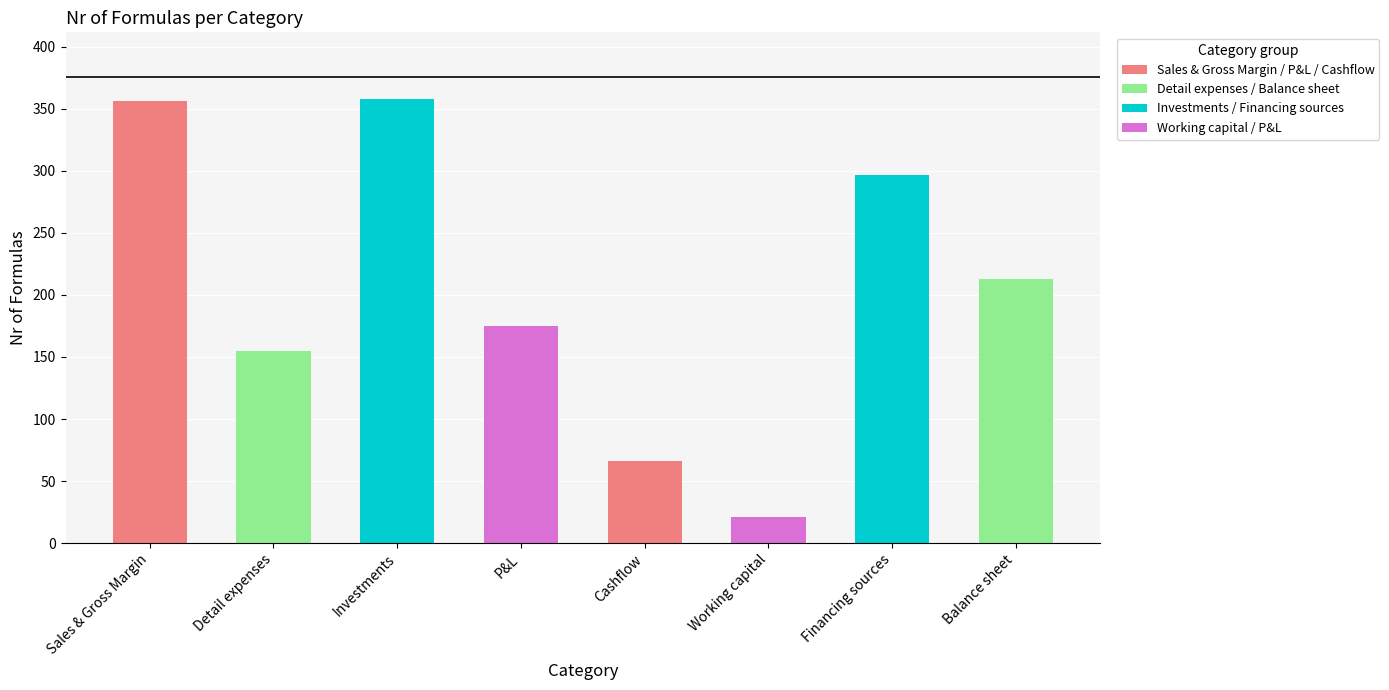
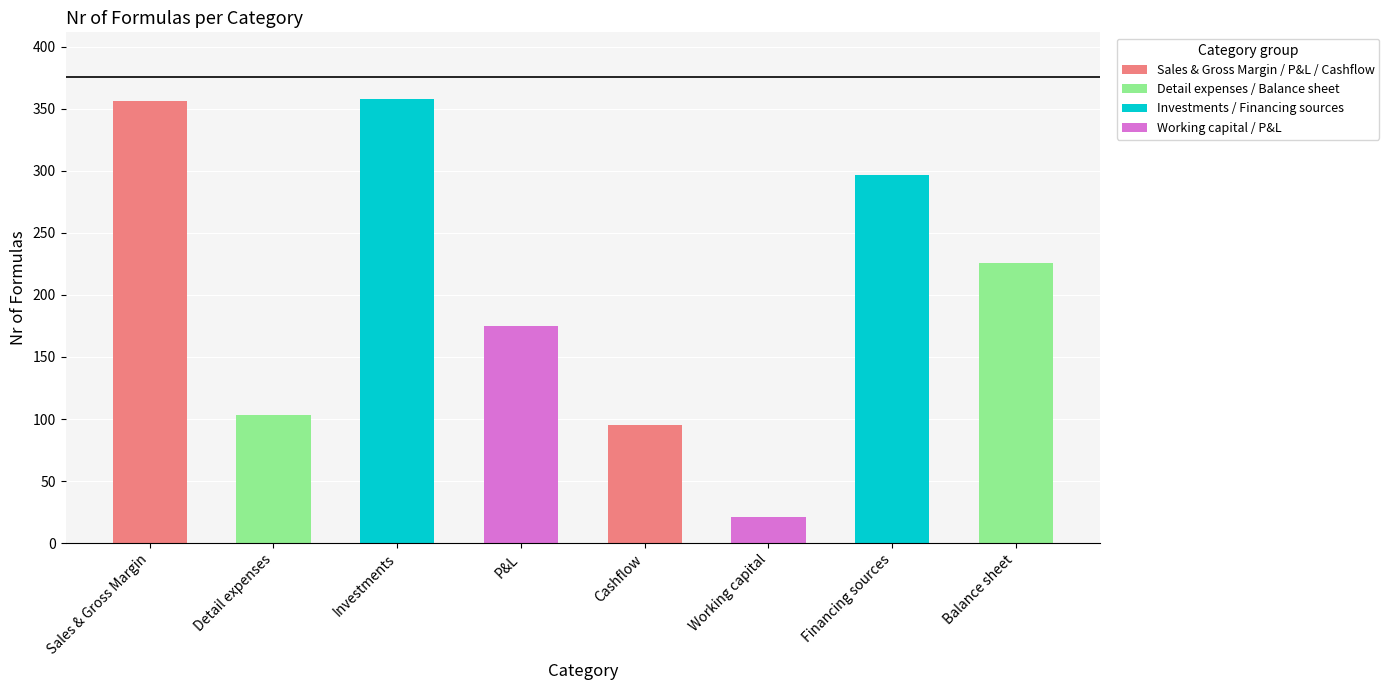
  {
    "Sales & Gross Margin": 356,
-   "Detail expenses": 155,
+   "Detail expenses": 103,
    "Investments": 358,
    "P&L": 175,
-   "Cashflow": 66,
+   "Cashflow": 95,
    "Working capital": 21,
    "Financing sources": 297,
-   "Balance sheet": 213
+   "Balance sheet": 226
  }
